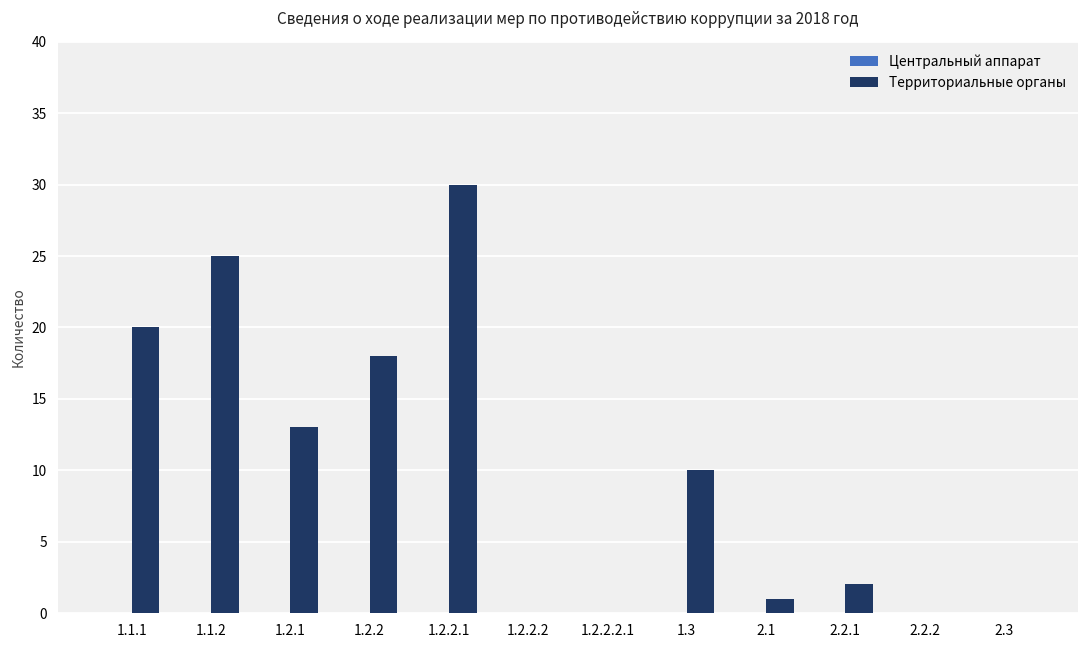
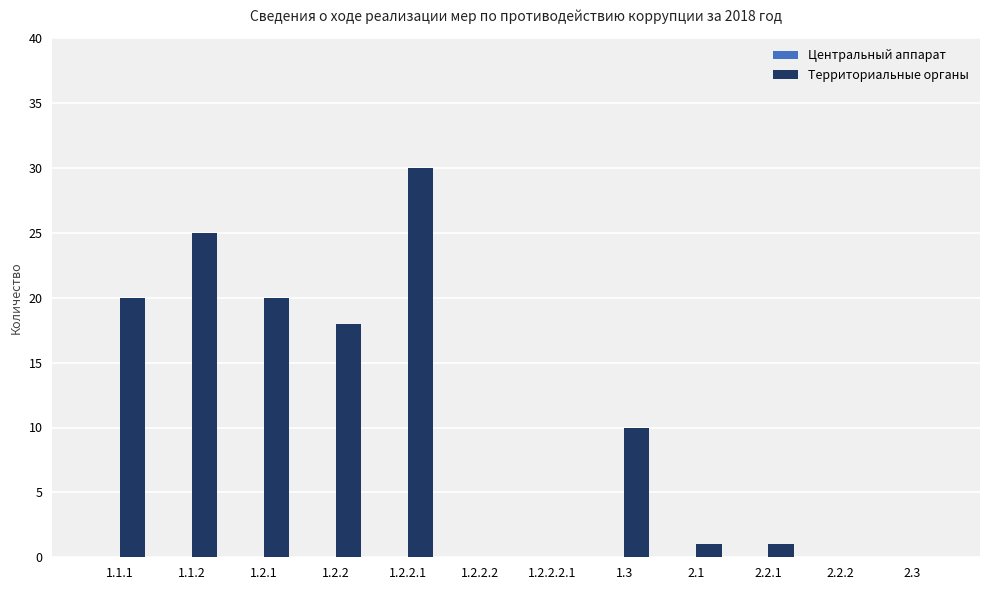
  {
    "Центральный аппарат": {
      "1.1.1": 0,
      "1.1.2": 0,
      "1.2.1": 0,
      "1.2.2": 0,
      "1.2.2.1": 0,
      "1.2.2.2": 0,
      "1.2.2.2.1": 0,
      "1.3": 0,
      "2.1": 0,
      "2.2.1": 0,
      "2.2.2": 0,
      "2.3": 0
    },
    "Территориальные органы": {
      "1.1.1": 20,
      "1.1.2": 25,
-     "1.2.1": 13,
+     "1.2.1": 20,
      "1.2.2": 18,
      "1.2.2.1": 30,
      "1.2.2.2": 0,
      "1.2.2.2.1": 0,
      "1.3": 10,
      "2.1": 1,
-     "2.2.1": 2,
+     "2.2.1": 1,
      "2.2.2": 0,
      "2.3": 0
    }
  }
